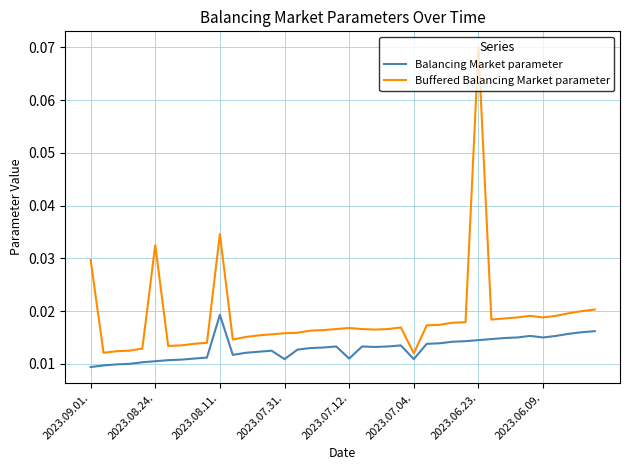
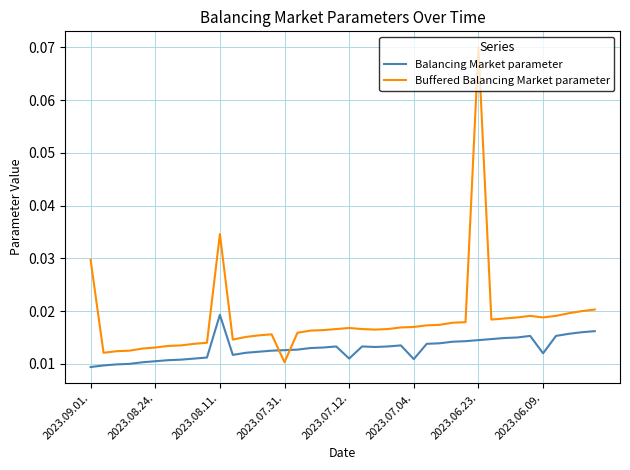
  {
    "Balancing Market parameter": {
      "2023.09.01.": 0.009,
      "2023.08.24.": 0.011,
      "2023.08.11.": 0.019,
-     "2023.07.31.": 0.011,
+     "2023.07.31.": 0.013,
      "2023.07.12.": 0.011,
      "2023.07.04.": 0.011,
      "2023.06.23.": 0.015,
-     "2023.06.09.": 0.015
+     "2023.06.09.": 0.012
    },
    "Buffered Balancing Market parameter": {
      "2023.09.01.": 0.030,
-     "2023.08.24.": 0.033,
+     "2023.08.24.": 0.013,
      "2023.08.11.": 0.035,
-     "2023.07.31.": 0.016,
+     "2023.07.31.": 0.010,
      "2023.07.12.": 0.017,
-     "2023.07.04.": 0.012,
+     "2023.07.04.": 0.017,
      "2023.06.09.": 0.019
    }
  }
